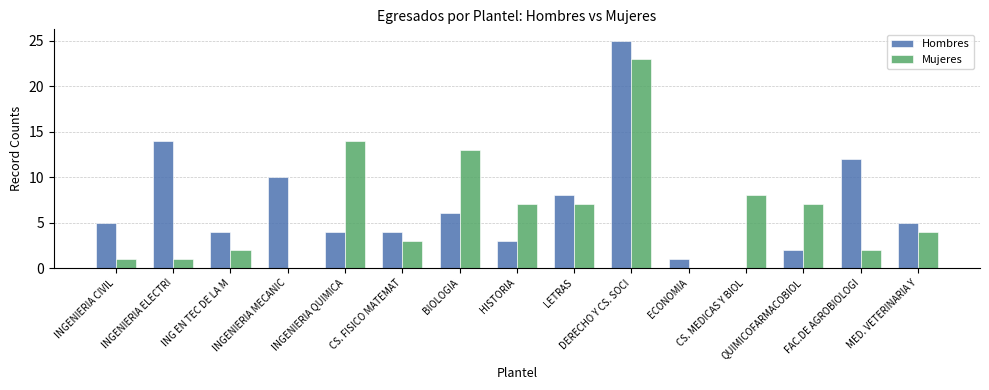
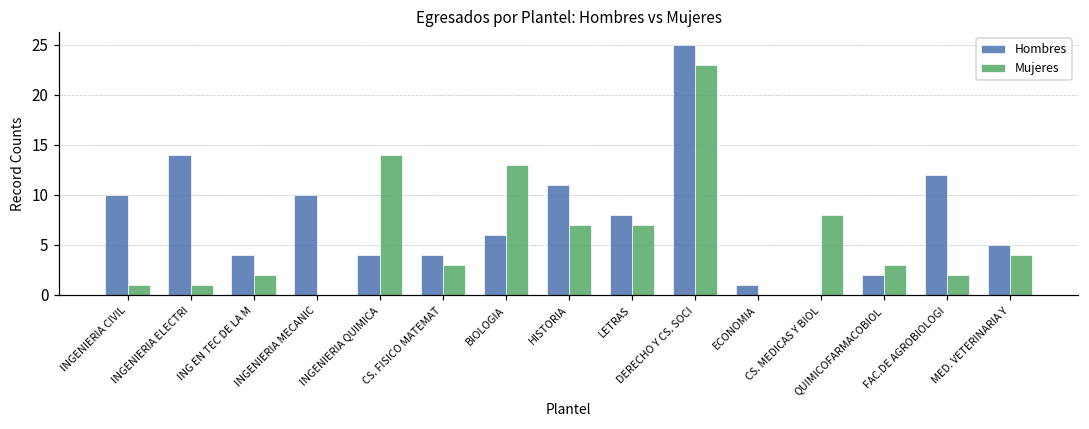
  {
    "Hombres": {
-     "INGENIERIA CIVIL": 5,
+     "INGENIERIA CIVIL": 10,
      "INGENIERIA ELECTRI": 14,
      "ING EN TEC DE LA M": 4,
      "INGENIERIA MECANIC": 10,
      "INGENIERIA QUIMICA": 4,
      "CS. FISICO MATEMAT": 4,
      "BIOLOGIA": 6,
-     "HISTORIA": 3,
+     "HISTORIA": 11,
      "LETRAS": 8,
      "DERECHO Y CS. SOCI": 25,
      "ECONOMIA": 1,
      "CS. MEDICAS Y BIOL": 0,
      "QUIMICOFARMACOBIOL": 2,
      "FAC.DE AGROBIOLOGI": 12,
      "MED. VETERINARIA Y": 5
    },
    "Mujeres": {
      "INGENIERIA CIVIL": 1,
      "INGENIERIA ELECTRI": 1,
      "ING EN TEC DE LA M": 2,
      "INGENIERIA MECANIC": 0,
      "INGENIERIA QUIMICA": 14,
      "CS. FISICO MATEMAT": 3,
      "BIOLOGIA": 13,
      "HISTORIA": 7,
      "LETRAS": 7,
      "DERECHO Y CS. SOCI": 23,
      "ECONOMIA": 0,
      "CS. MEDICAS Y BIOL": 8,
-     "QUIMICOFARMACOBIOL": 7,
+     "QUIMICOFARMACOBIOL": 3,
      "FAC.DE AGROBIOLOGI": 2,
      "MED. VETERINARIA Y": 4
    }
  }
